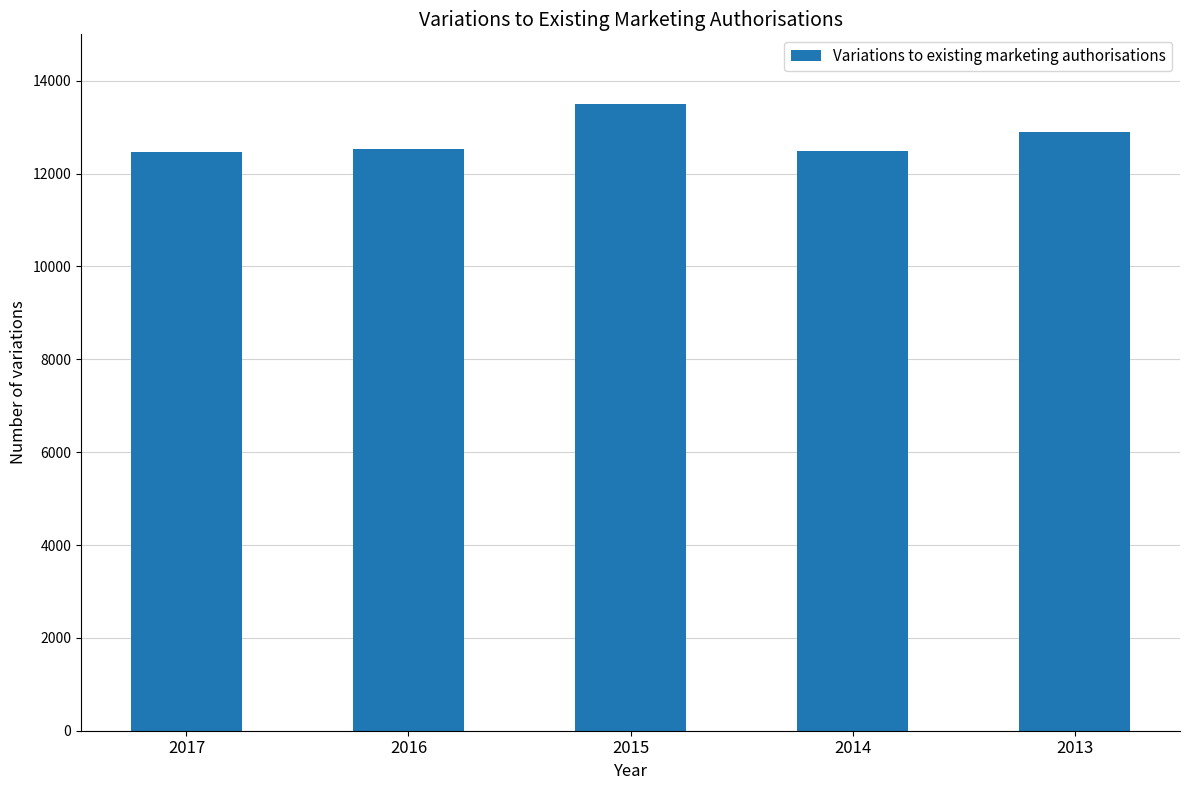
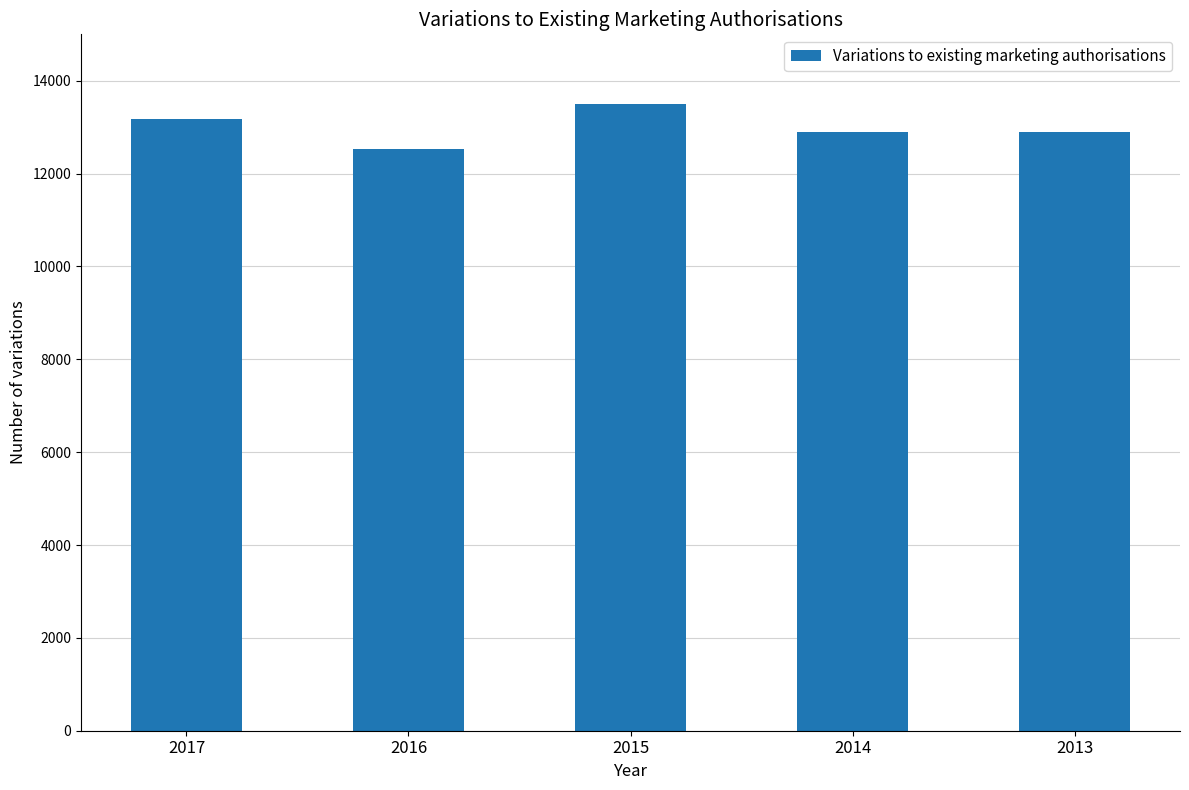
  {
-   "2017": 12500,
+   "2017": 13200,
    "2016": 12500,
    "2015": 13500,
-   "2014": 12500,
+   "2014": 12900,
    "2013": 12900
  }
